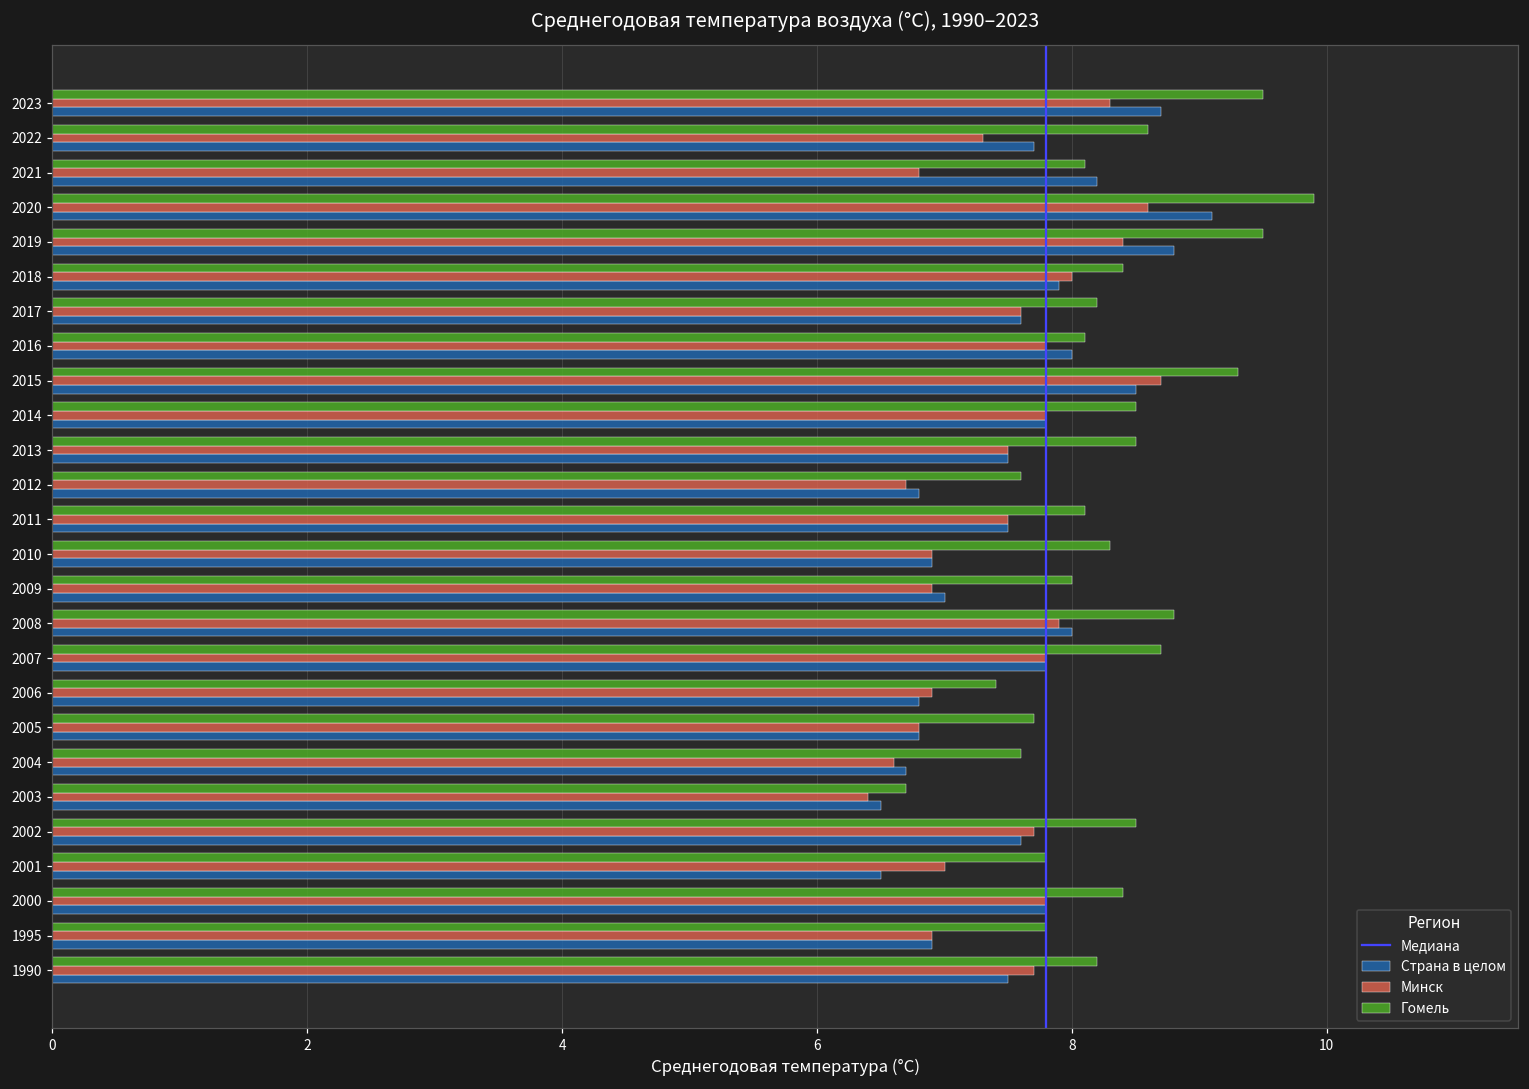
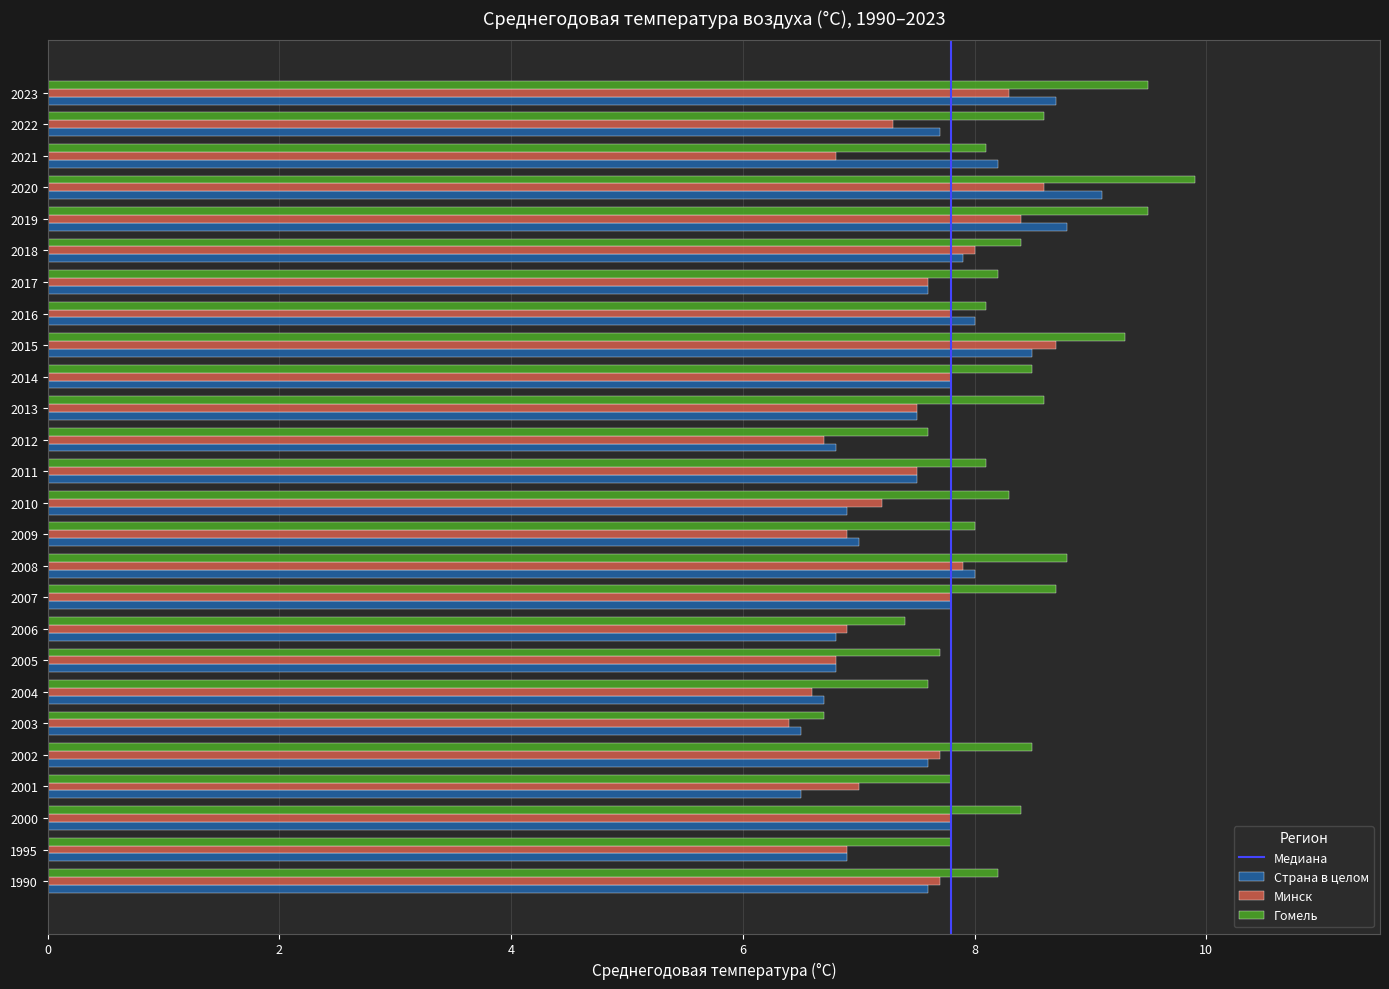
  {
    "Страна в целом": {
      "2023": 8.7,
      "2022": 7.7,
      "2021": 8.2,
      "2020": 9.1,
      "2019": 8.8,
      "2018": 7.9,
      "2017": 7.6,
      "2016": 8.0,
      "2015": 8.5,
      "2014": 7.8,
      "2013": 7.5,
      "2012": 6.8,
      "2011": 7.5,
      "2010": 6.9,
      "2009": 7.0,
      "2008": 8.0,
      "2007": 7.8,
      "2006": 6.8,
      "2005": 6.8,
      "2004": 6.7,
      "2003": 6.5,
      "2002": 7.6,
      "2001": 6.5,
      "2000": 7.8,
      "1995": 6.9,
-     "1990": 7.5
+     "1990": 7.6
    },
    "Минск": {
      "2023": 8.3,
      "2022": 7.3,
      "2021": 6.8,
      "2020": 8.6,
      "2019": 8.4,
      "2018": 8.0,
      "2017": 7.6,
      "2016": 7.8,
      "2015": 8.7,
      "2014": 7.8,
      "2013": 7.5,
      "2012": 6.7,
      "2011": 7.5,
-     "2010": 6.9,
+     "2010": 7.2,
      "2009": 6.9,
      "2008": 7.9,
      "2007": 7.8,
      "2006": 6.9,
      "2005": 6.8,
      "2004": 6.6,
      "2003": 6.4,
      "2002": 7.7,
      "2001": 7.0,
      "2000": 7.8,
      "1995": 6.9,
      "1990": 7.7
    },
    "Гомель": {
      "2023": 9.5,
      "2022": 8.6,
      "2021": 8.1,
      "2020": 9.9,
      "2019": 9.5,
      "2018": 8.4,
      "2017": 8.2,
      "2016": 8.1,
      "2015": 9.3,
      "2014": 8.5,
-     "2013": 8.5,
+     "2013": 8.6,
      "2012": 7.6,
      "2011": 8.1,
      "2010": 8.3,
      "2009": 8.0,
      "2008": 8.8,
      "2007": 8.7,
      "2006": 7.4,
      "2005": 7.7,
      "2004": 7.6,
      "2003": 6.7,
      "2002": 8.5,
      "2001": 7.8,
      "2000": 8.4,
      "1995": 7.8,
      "1990": 8.2
    }
  }
